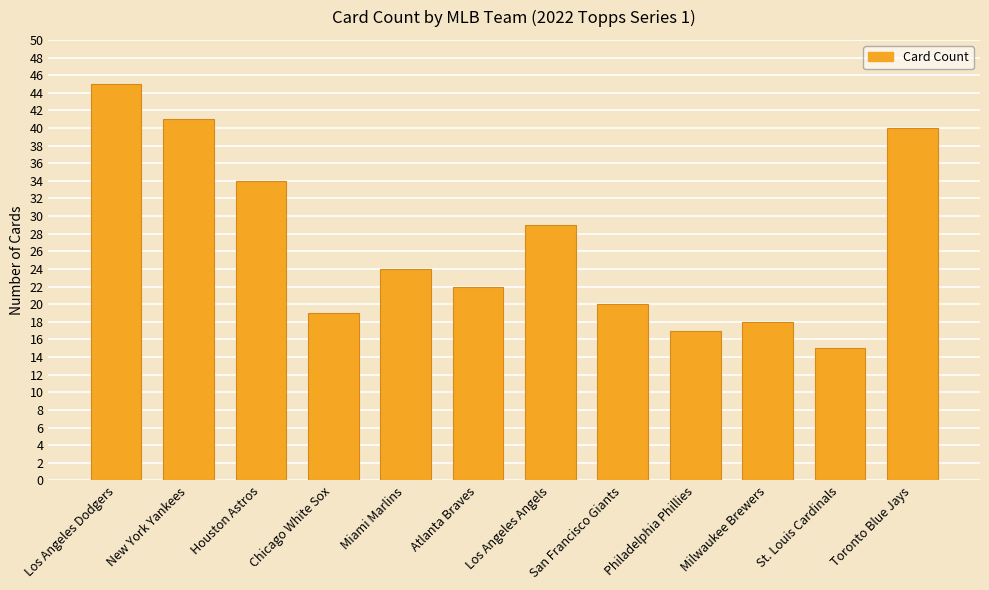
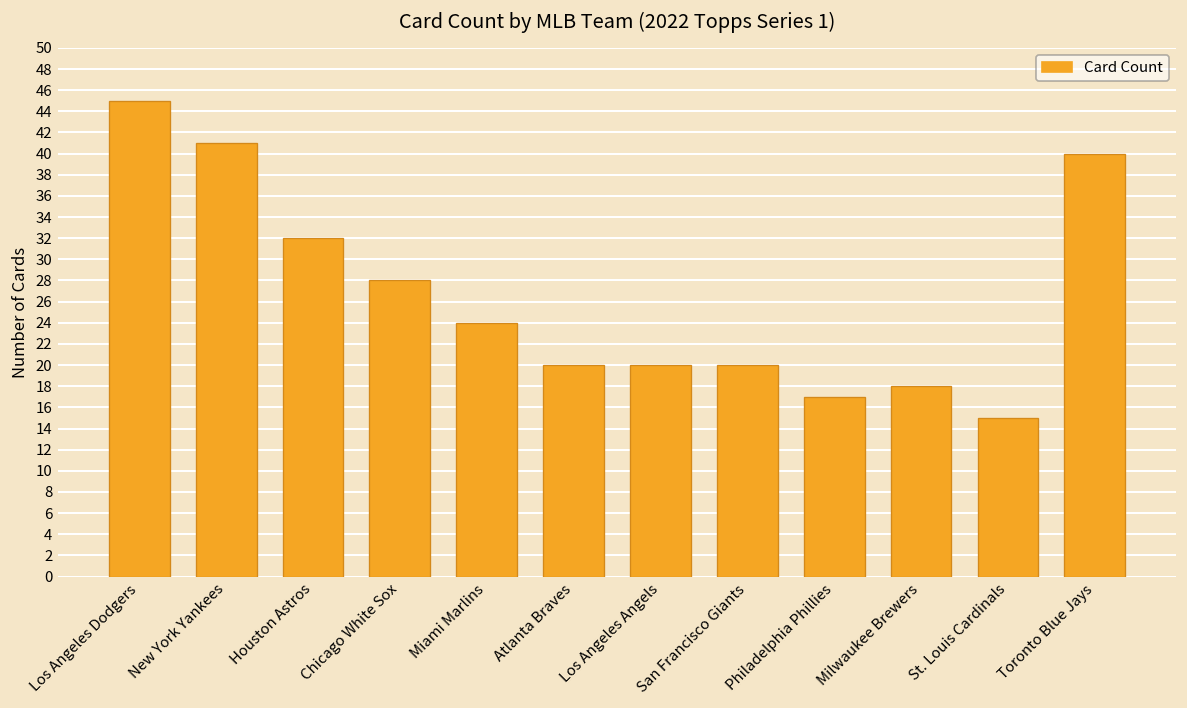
  {
    "Los Angeles Dodgers": 45,
    "New York Yankees": 41,
-   "Houston Astros": 34,
-   "Chicago White Sox": 19,
+   "Houston Astros": 32,
+   "Chicago White Sox": 28,
    "Miami Marlins": 24,
-   "Atlanta Braves": 22,
-   "Los Angeles Angels": 29,
+   "Atlanta Braves": 20,
+   "Los Angeles Angels": 20,
    "San Francisco Giants": 20,
    "Philadelphia Phillies": 17,
    "Milwaukee Brewers": 18,
    "St. Louis Cardinals": 15,
    "Toronto Blue Jays": 40
  }
